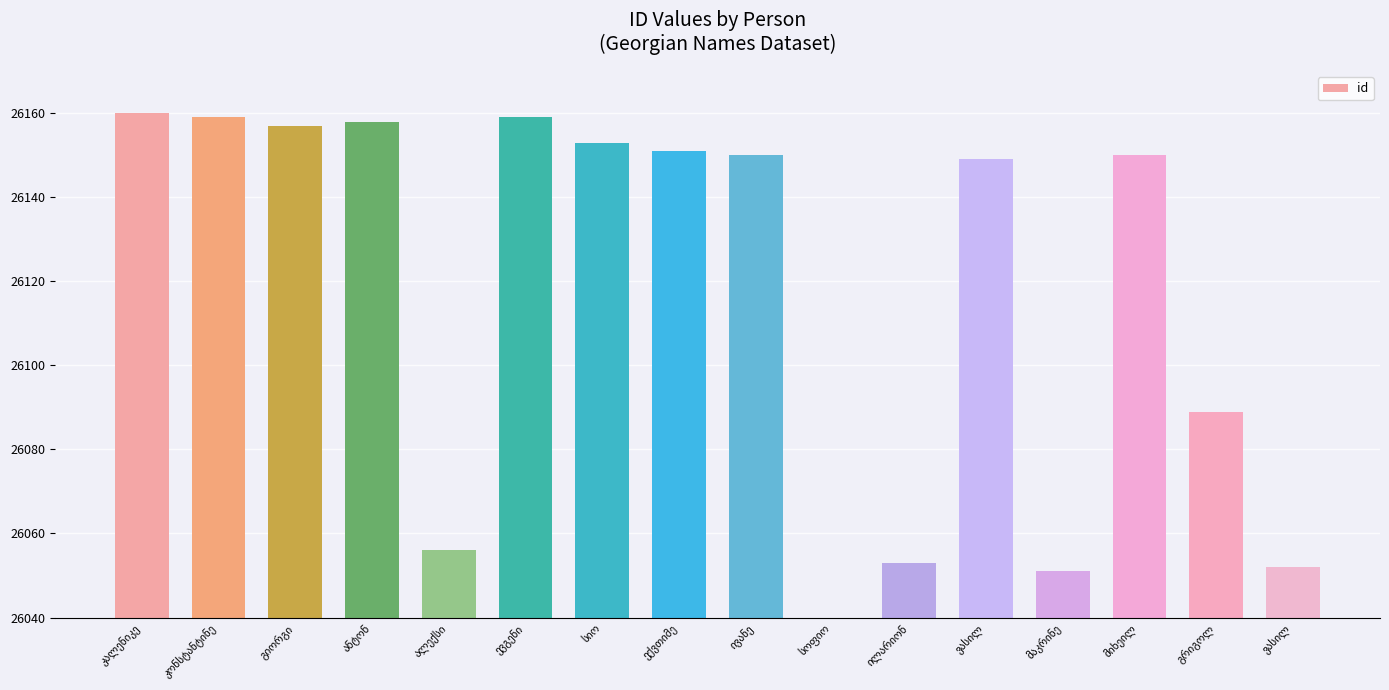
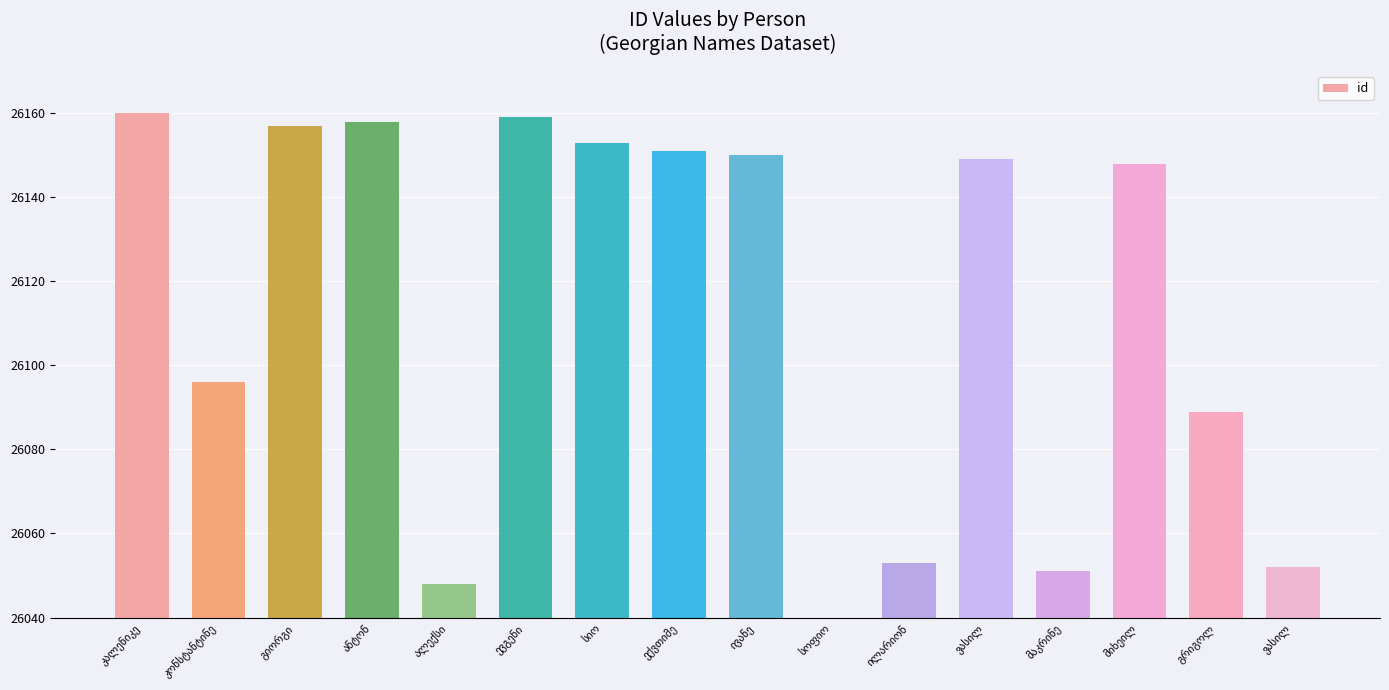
  {
    "კალენიკე": 26160,
-   "კონსტანტინე": 26159,
+   "კონსტანტინე": 26096,
    "გიორგი": 26157,
    "ანტონ": 26158,
-   "ალექსი": 26056,
+   "ალექსი": 26048,
    "ევგენი": 26159,
    "სიო": 26153,
    "ექვთიმე": 26151,
    "ივანე": 26150,
    "ილარიონ": 26053,
    "მაკრინე": 26051,
-   "მიხეილ": 26150,
+   "მიხეილ": 26148,
    "გრიგოლ": 26089
  }
